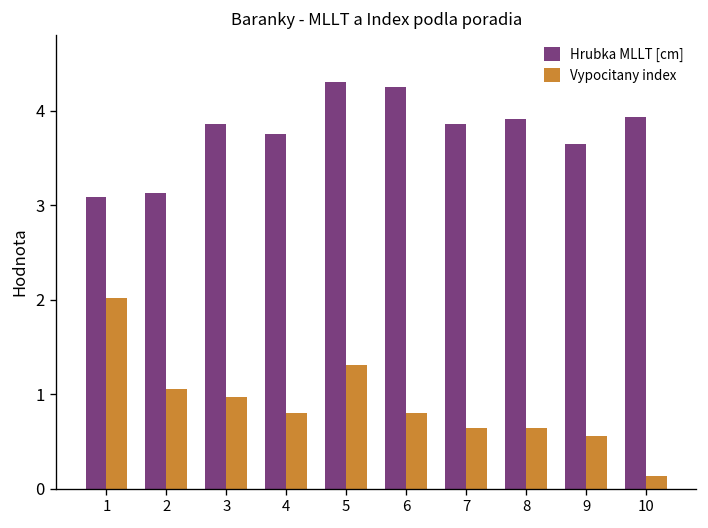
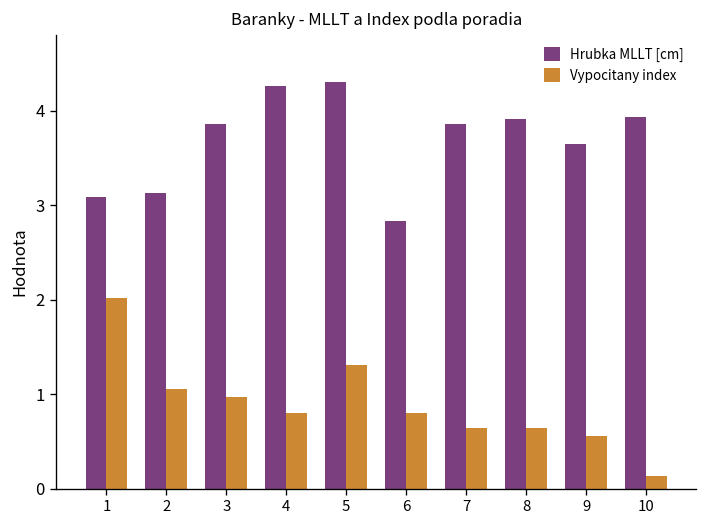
  {
    "Hrubka MLLT [cm]": {
      "1": 3.1,
      "2": 3.1,
      "3": 3.9,
-     "4": 3.8,
+     "4": 4.3,
      "5": 4.3,
-     "6": 4.3,
+     "6": 2.8,
      "7": 3.9,
      "8": 3.9,
      "9": 3.7,
      "10": 3.9
    },
    "Vypocitany index": {
      "1": 2.0,
      "2": 1.1,
      "3": 1.0,
      "4": 0.8,
      "5": 1.3,
      "6": 0.8,
      "7": 0.6,
      "8": 0.6,
      "9": 0.6,
      "10": 0.1
    }
  }
